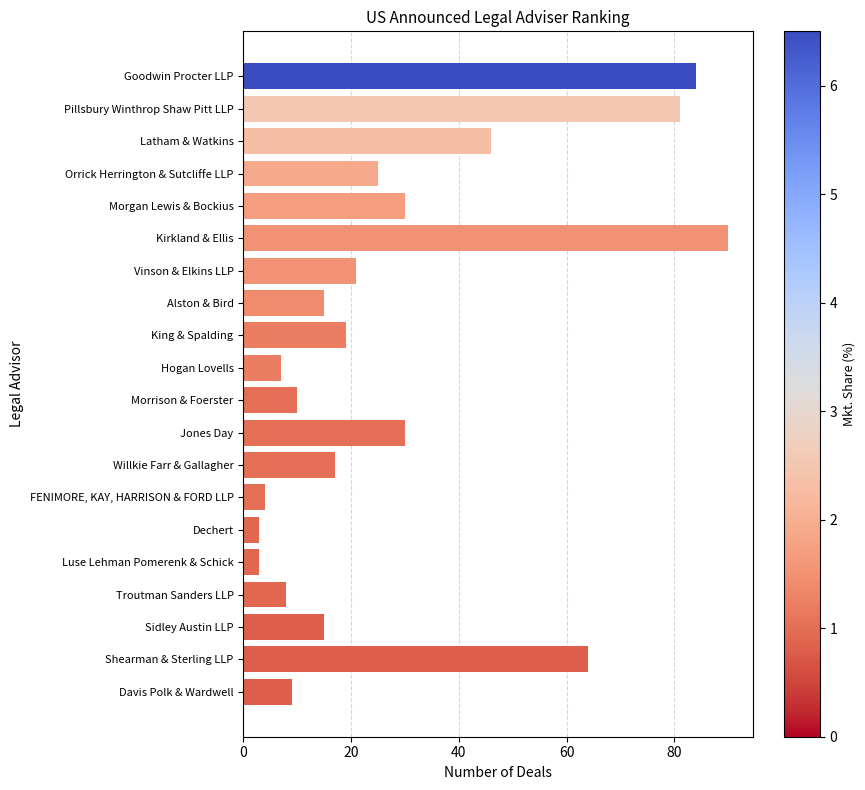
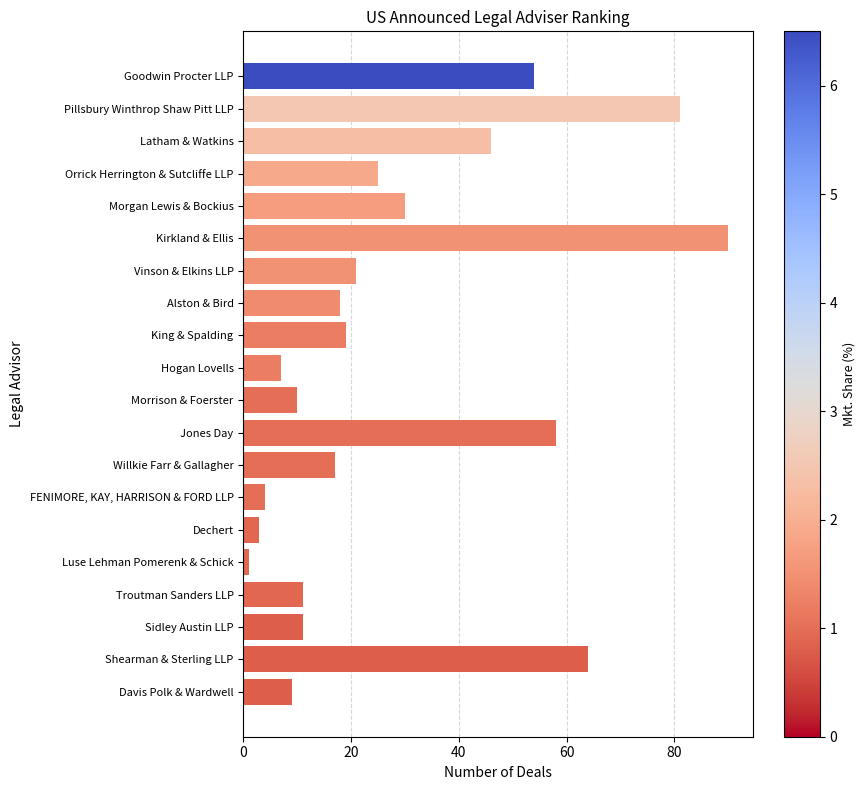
  {
-   "Goodwin Procter LLP": 84,
+   "Goodwin Procter LLP": 54,
    "Pillsbury Winthrop Shaw Pitt LLP": 81,
    "Latham & Watkins": 46,
    "Orrick Herrington & Sutcliffe LLP": 25,
    "Morgan Lewis & Bockius": 30,
    "Kirkland & Ellis": 90,
    "Vinson & Elkins LLP": 21,
-   "Alston & Bird": 15,
+   "Alston & Bird": 18,
    "King & Spalding": 19,
    "Hogan Lovells": 7,
    "Morrison & Foerster": 10,
-   "Jones Day": 30,
+   "Jones Day": 58,
    "Willkie Farr & Gallagher": 17,
    "FENIMORE, KAY, HARRISON & FORD LLP": 4,
    "Dechert": 3,
-   "Luse Lehman Pomerenk & Schick": 3,
-   "Troutman Sanders LLP": 8,
-   "Sidley Austin LLP": 15,
+   "Luse Lehman Pomerenk & Schick": 1,
+   "Troutman Sanders LLP": 11,
+   "Sidley Austin LLP": 11,
    "Shearman & Sterling LLP": 64,
    "Davis Polk & Wardwell": 9
  }
